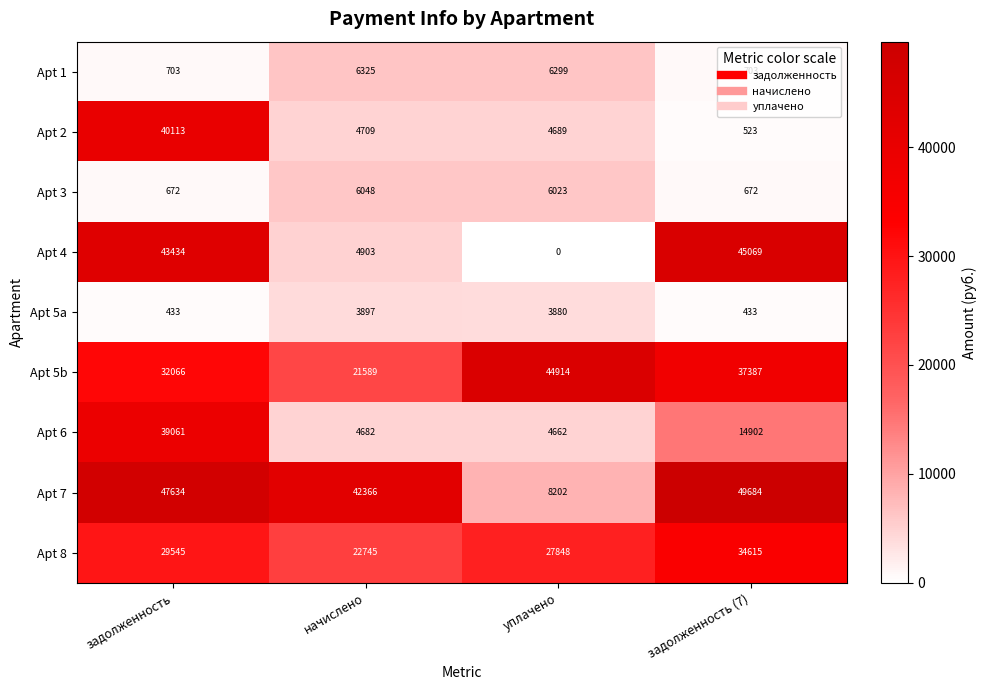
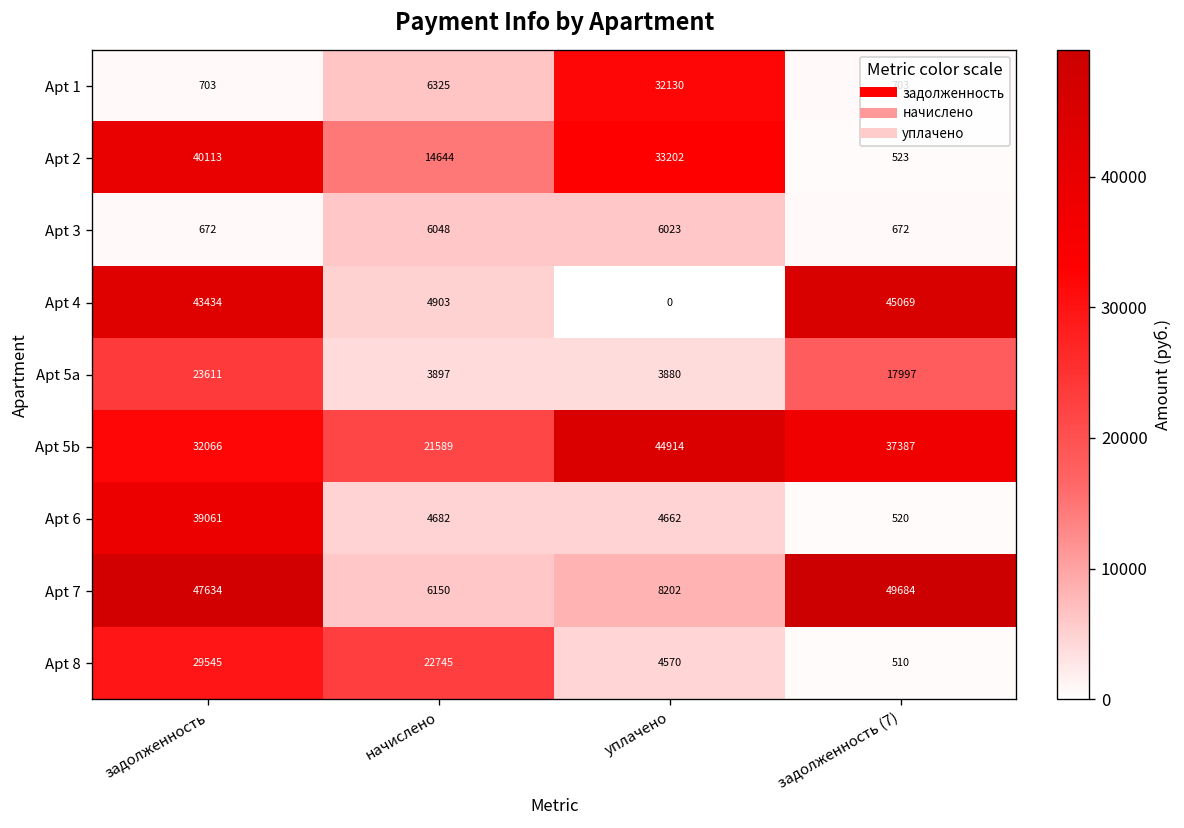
  {
    "Apt 1": {
      "задолженность": 703,
      "начислено": 6325,
-     "уплачено": 6299
+     "уплачено": 32130
    },
    "Apt 2": {
      "задолженность": 40113,
-     "начислено": 4709,
-     "уплачено": 4689,
+     "начислено": 14644,
+     "уплачено": 33202,
      "задолженность (7)": 523
    },
    "Apt 3": {
      "задолженность": 672,
      "начислено": 6048,
      "уплачено": 6023,
      "задолженность (7)": 672
    },
    "Apt 4": {
      "задолженность": 43434,
      "начислено": 4903,
      "уплачено": 0,
      "задолженность (7)": 45069
    },
    "Apt 5a": {
-     "задолженность": 433,
+     "задолженность": 23611,
      "начислено": 3897,
      "уплачено": 3880,
-     "задолженность (7)": 433
+     "задолженность (7)": 17997
    },
    "Apt 5b": {
      "задолженность": 32066,
      "начислено": 21589,
      "уплачено": 44914,
      "задолженность (7)": 37387
    },
    "Apt 6": {
      "задолженность": 39061,
      "начислено": 4682,
      "уплачено": 4662,
-     "задолженность (7)": 14902
+     "задолженность (7)": 520
    },
    "Apt 7": {
      "задолженность": 47634,
-     "начислено": 42366,
+     "начислено": 6150,
      "уплачено": 8202,
      "задолженность (7)": 49684
    },
    "Apt 8": {
      "задолженность": 29545,
      "начислено": 22745,
-     "уплачено": 27848,
-     "задолженность (7)": 34615
+     "уплачено": 4570,
+     "задолженность (7)": 510
    }
  }
